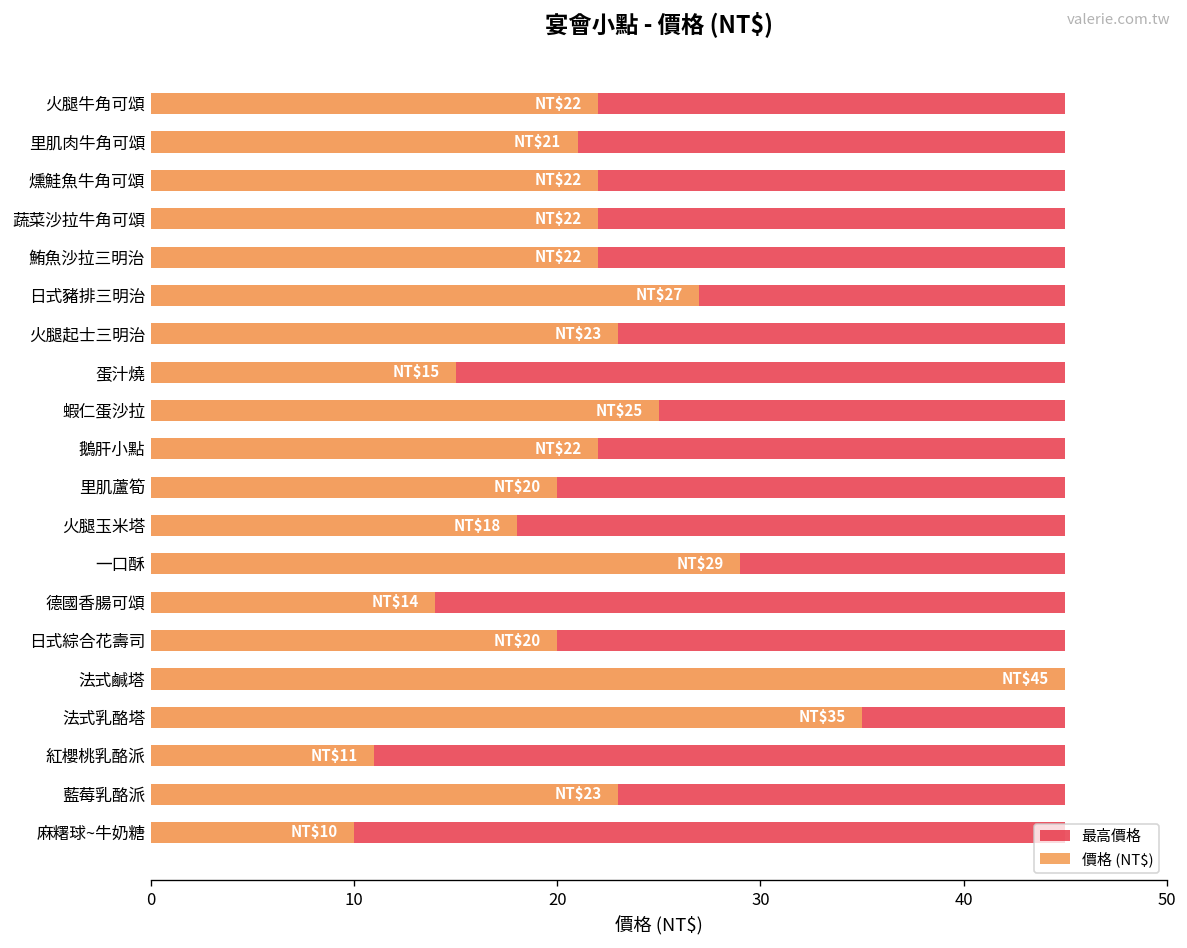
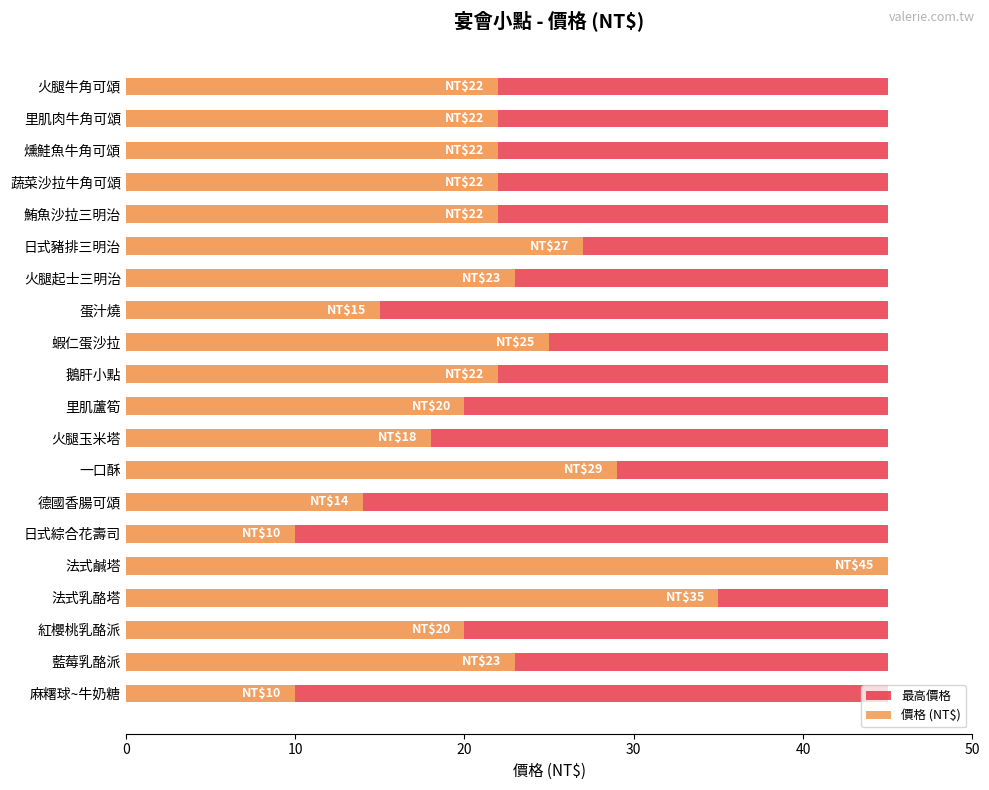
  {
    "最高價格": {
      "法式鹹塔": "$45"
    },
    "價格 (NT$)": {
-     "里肌肉牛角可頌": "$21",
-     "日式綜合花壽司": "$20",
+     "里肌肉牛角可頌": "$22",
+     "日式綜合花壽司": "$10",
      "法式鹹塔": "$45",
-     "紅櫻桃乳酪派": "$11"
+     "紅櫻桃乳酪派": "$20"
    }
  }
